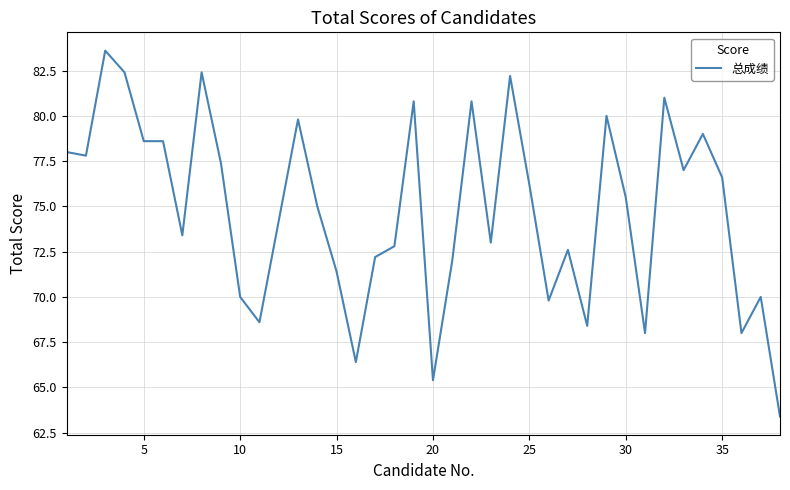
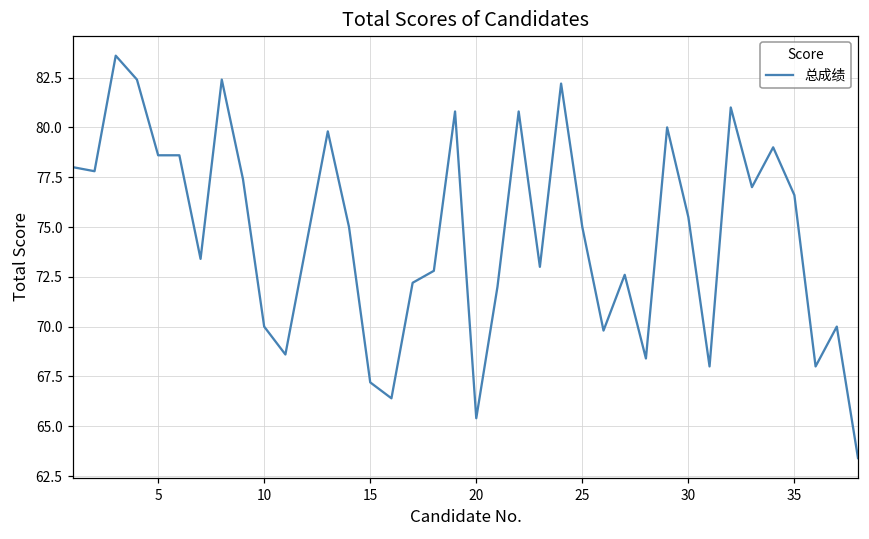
  {
    "5": 78.6,
    "10": 70.0,
-   "15": 71.4,
+   "15": 67.2,
    "20": 65.4,
-   "25": 76.2,
+   "25": 75.0,
    "30": 75.5,
    "35": 76.6
  }
